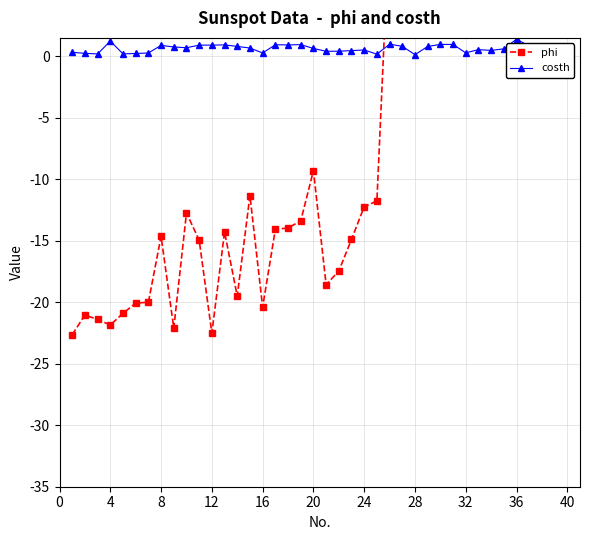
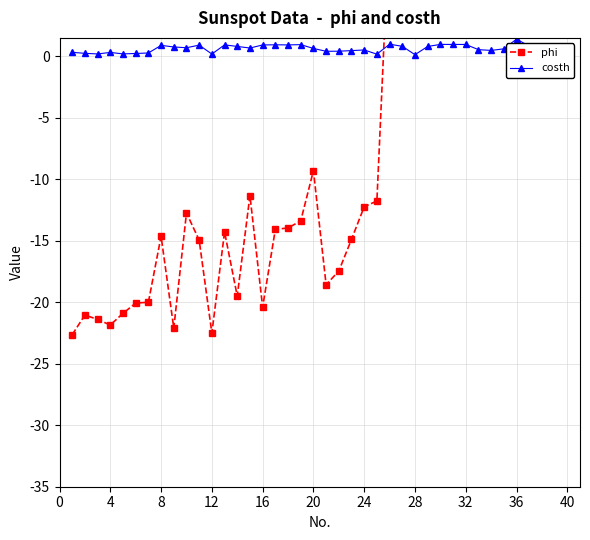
  {
    "phi": {
      "4": -21.8,
      "8": -14.6,
      "12": -22.5,
      "16": -20.4,
      "20": -9.3,
      "24": -12.2
    },
    "costh": {
-     "4": 1.2,
+     "4": 0.3,
      "8": 0.9,
-     "12": 0.9,
-     "16": 0.3,
+     "12": 0.2,
+     "16": 0.9,
      "20": 0.6,
      "24": 0.5,
      "28": 0.1,
-     "32": 0.3,
+     "32": 1.0,
      "36": 1.4
    }
  }
